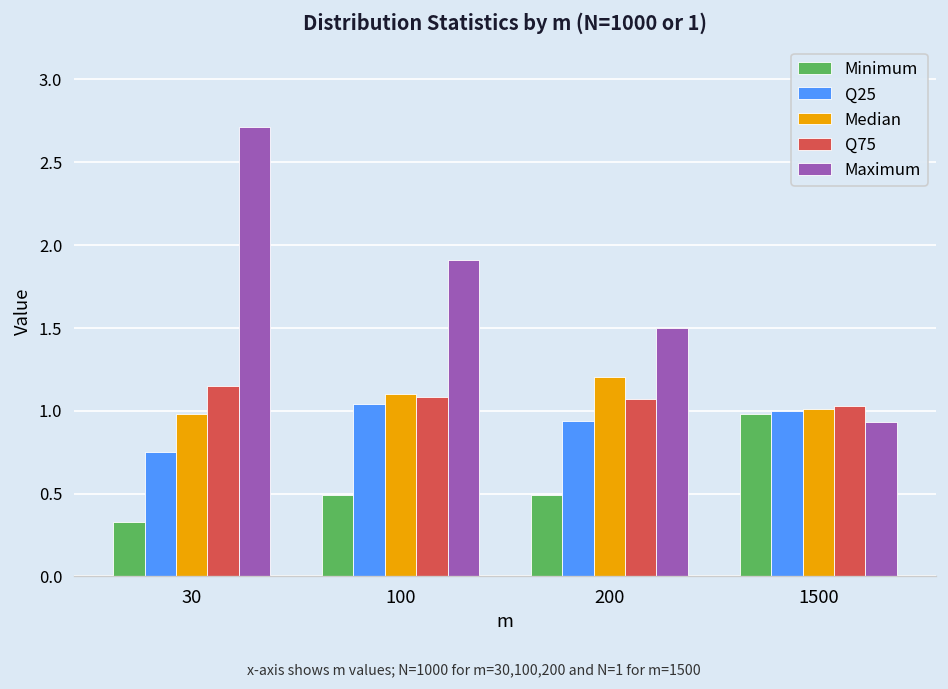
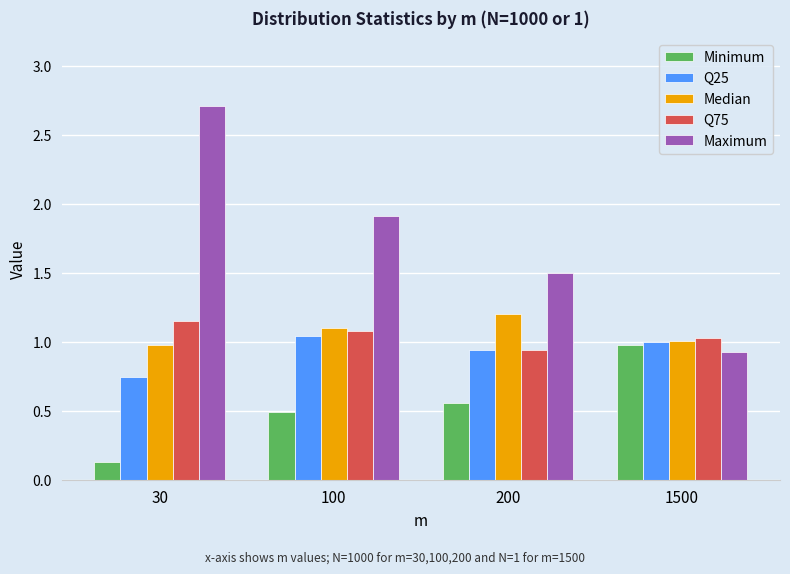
  {
    "Minimum": {
-     "30": 0.33,
+     "30": 0.13,
      "100": 0.49,
-     "200": 0.49,
+     "200": 0.56,
      "1500": 0.98
    },
    "Q25": {
      "30": 0.75,
      "100": 1.04,
      "200": 0.94,
      "1500": 1.00
    },
    "Median": {
      "30": 0.98,
      "100": 1.10,
      "200": 1.20,
      "1500": 1.01
    },
    "Q75": {
      "30": 1.15,
      "100": 1.08,
-     "200": 1.07,
+     "200": 0.94,
      "1500": 1.03
    },
    "Maximum": {
      "30": 2.71,
      "100": 1.91,
      "200": 1.50,
      "1500": 0.93
    }
  }
